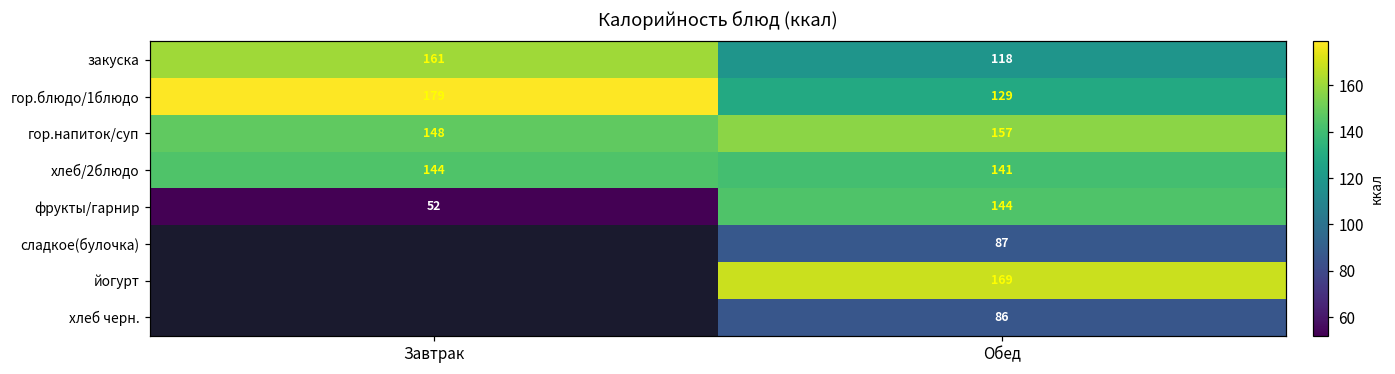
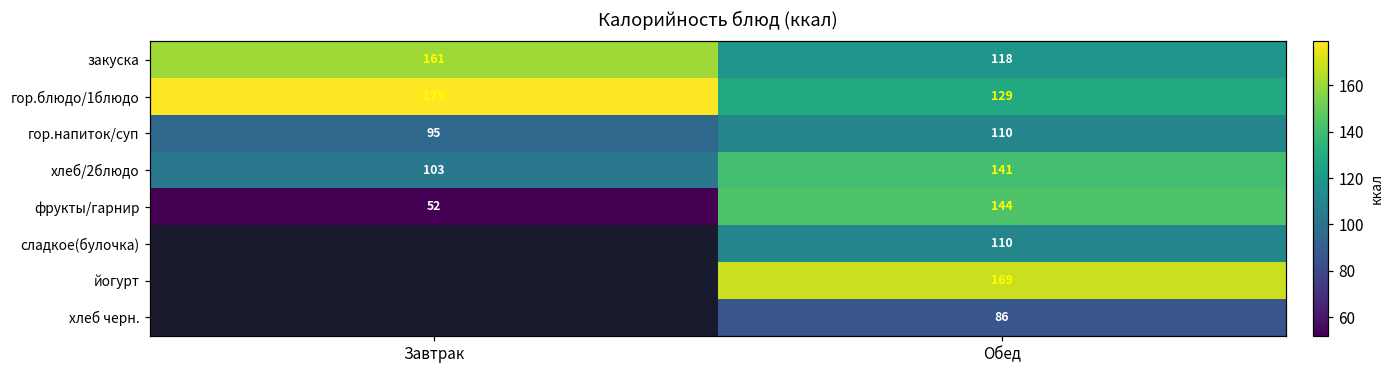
  {
    "закуска": {
      "Завтрак": 161,
      "Обед": 118
    },
    "гор.блюдо/1блюдо": {
      "Обед": 129
    },
    "гор.напиток/суп": {
-     "Завтрак": 148,
-     "Обед": 157
+     "Завтрак": 95,
+     "Обед": 110
    },
    "хлеб/2блюдо": {
-     "Завтрак": 144,
+     "Завтрак": 103,
      "Обед": 141
    },
    "фрукты/гарнир": {
      "Завтрак": 52,
      "Обед": 144
    },
    "сладкое(булочка)": {
-     "Обед": 87
+     "Обед": 110
    },
    "йогурт": {
      "Обед": 169
    },
    "хлеб черн.": {
      "Обед": 86
    }
  }
